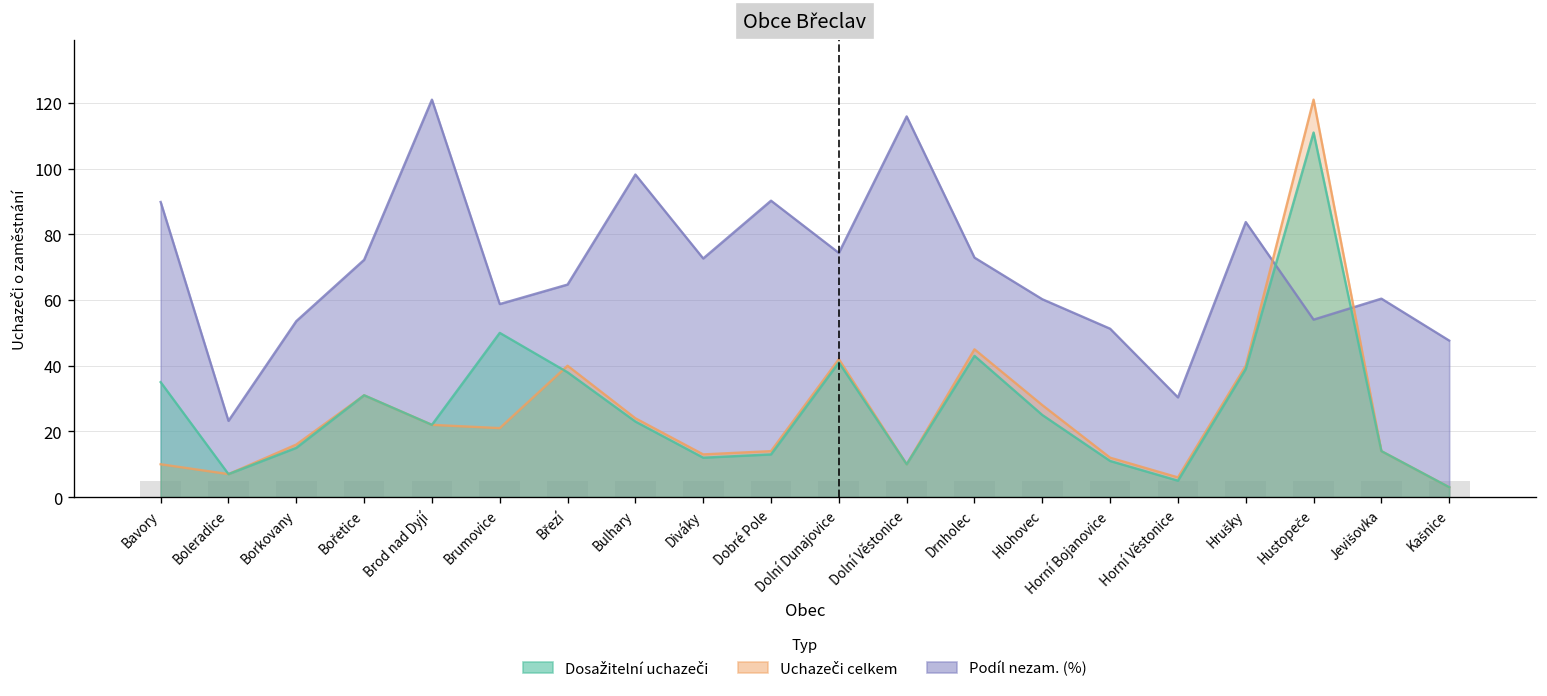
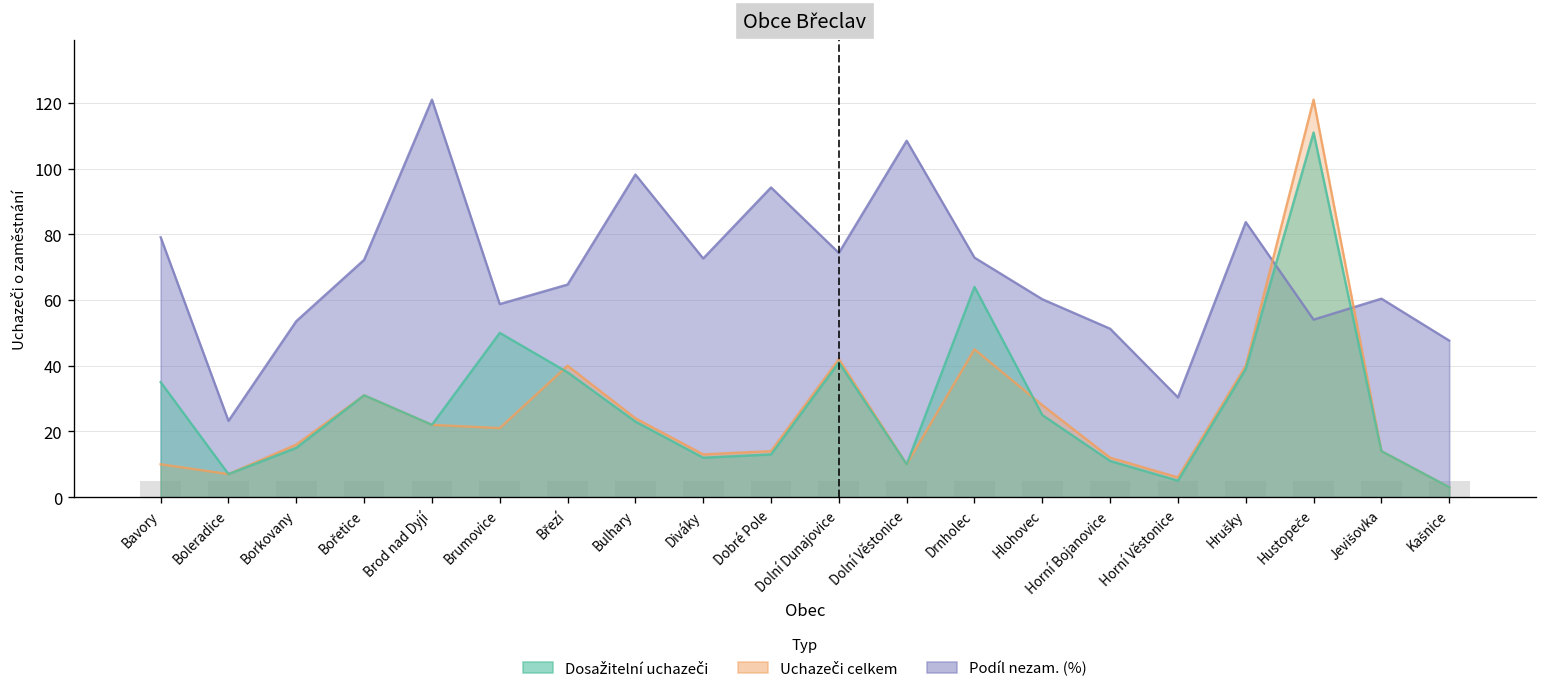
  {
    "Podíl nezam. (%)": {
-     "Bavory": 90,
+     "Bavory": 79,
      "Boleradice": 23,
      "Borkovany": 54,
      "Bořetice": 72,
      "Brod nad Dyjí": 121,
      "Brumovice": 59,
      "Březí": 65,
      "Bulhary": 98,
      "Diváky": 73,
-     "Dobré Pole": 90,
+     "Dobré Pole": 94,
      "Dolní Dunajovice": 74,
-     "Dolní Věstonice": 116,
+     "Dolní Věstonice": 108,
      "Drnholec": 73,
      "Hlohovec": 60,
      "Horní Bojanovice": 51,
      "Horní Věstonice": 30,
      "Hrušky": 84,
      "Hustopeče": 54,
      "Jevišovka": 60,
      "Kašnice": 48
    },
    "Dosažitelní uchazeči": {
      "Bavory": 35,
      "Borkovany": 15,
      "Brumovice": 50,
      "Březí": 38,
      "Bulhary": 23,
      "Diváky": 12,
      "Dobré Pole": 13,
      "Dolní Dunajovice": 41,
-     "Drnholec": 43,
+     "Drnholec": 64,
      "Hlohovec": 25,
      "Horní Bojanovice": 11,
      "Horní Věstonice": 5,
      "Hrušky": 39,
      "Hustopeče": 111
    }
  }
